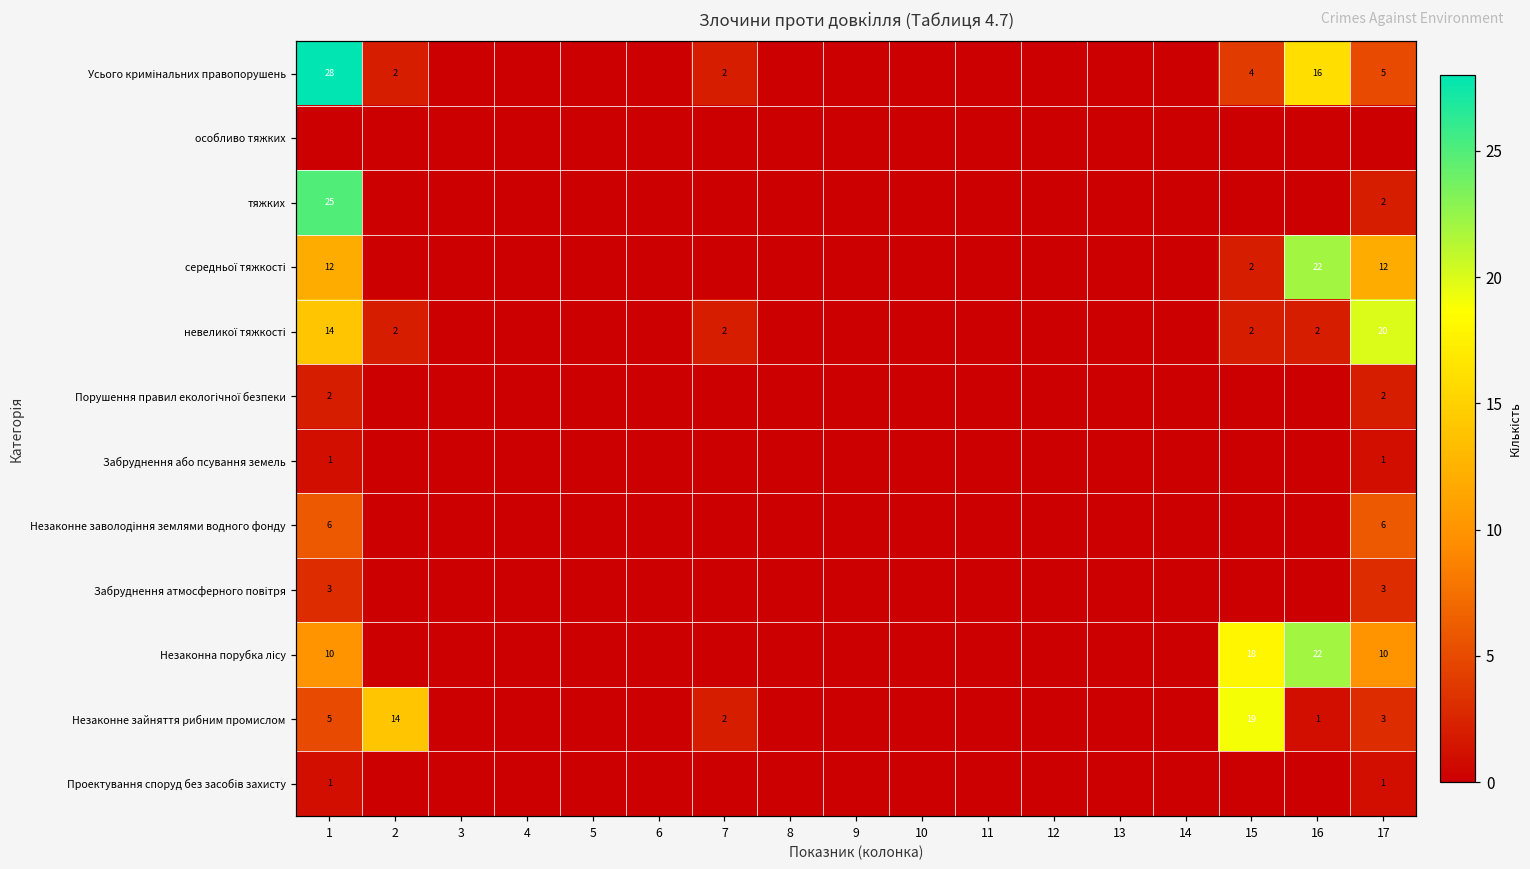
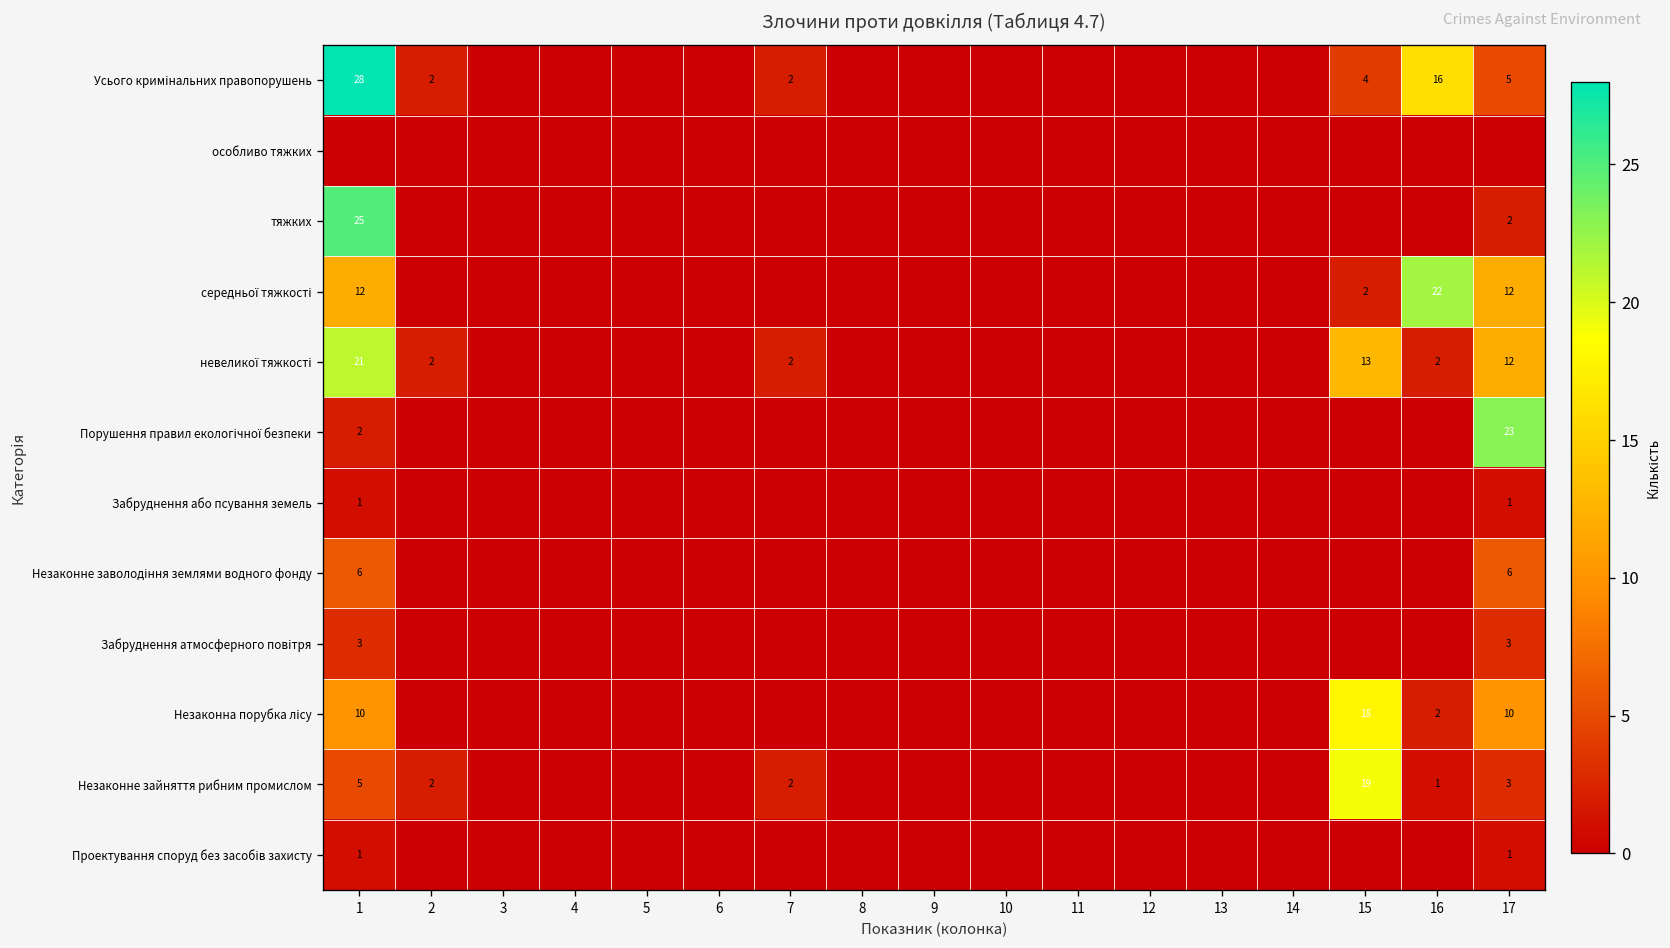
  {
    "Усього кримінальних правопорушень": {
      "1": 28,
      "2": 2,
      "7": 2,
      "15": 4,
      "16": 16,
      "17": 5
    },
    "тяжких": {
      "1": 25,
      "17": 2
    },
    "середньої тяжкості": {
      "1": 12,
      "15": 2,
      "16": 22,
      "17": 12
    },
    "невеликої тяжкості": {
-     "1": 14,
+     "1": 21,
      "2": 2,
      "7": 2,
-     "15": 2,
+     "15": 13,
      "16": 2,
-     "17": 20
+     "17": 12
    },
    "Порушення правил екологічної безпеки": {
      "1": 2,
-     "17": 2
+     "17": 23
    },
    "Забруднення або псування земель": {
      "1": 1,
      "17": 1
    },
    "Незаконне заволодіння землями водного фонду": {
      "1": 6,
      "17": 6
    },
    "Забруднення атмосферного повітря": {
      "1": 3,
      "17": 3
    },
    "Незаконна порубка лісу": {
      "1": 10,
      "15": 18,
-     "16": 22,
+     "16": 2,
      "17": 10
    },
    "Незаконне зайняття рибним промислом": {
      "1": 5,
-     "2": 14,
+     "2": 2,
      "7": 2,
      "15": 19,
      "16": 1,
      "17": 3
    },
    "Проектування споруд без засобів захисту": {
      "1": 1,
      "17": 1
    }
  }
